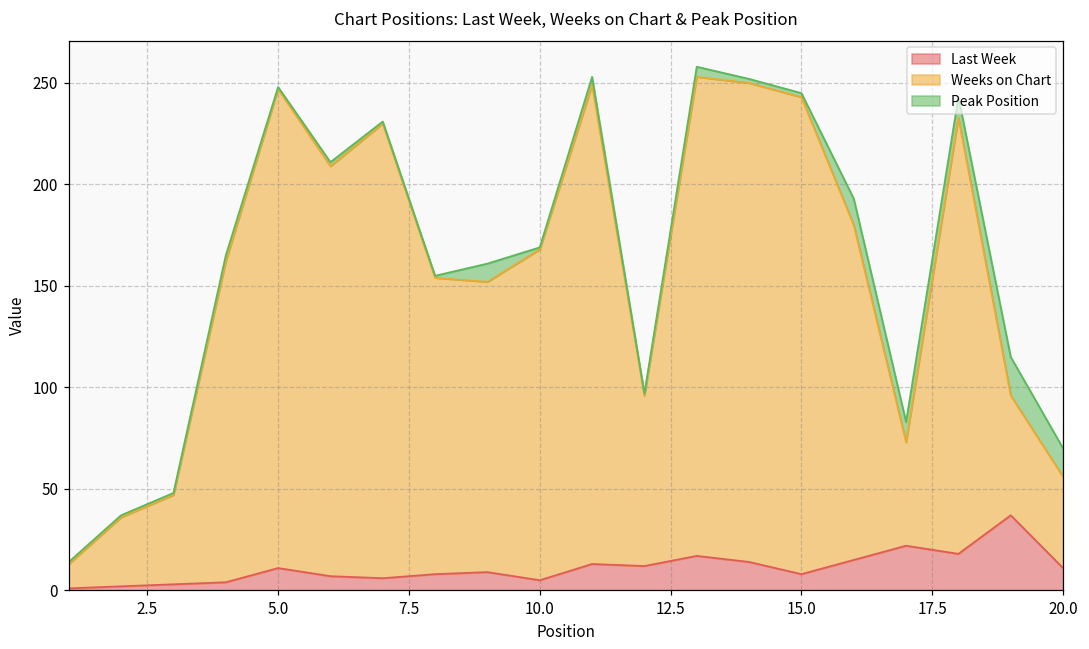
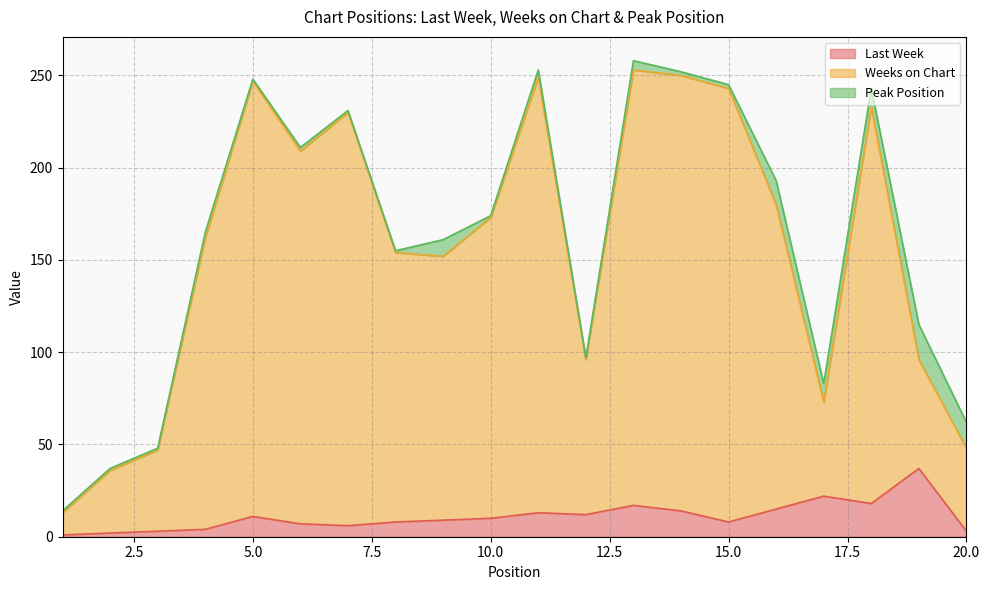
  {
    "Last Week": {
      "5.0": 11,
-     "10.0": 5,
+     "10.0": 10,
      "15.0": 8,
-     "20.0": 11
+     "20.0": 3
    },
    "Weeks on Chart": {
      "15.0": 235,
      "20.0": 45
    },
    "Peak Position": {
      "15.0": 2,
      "20.0": 14
    }
  }
